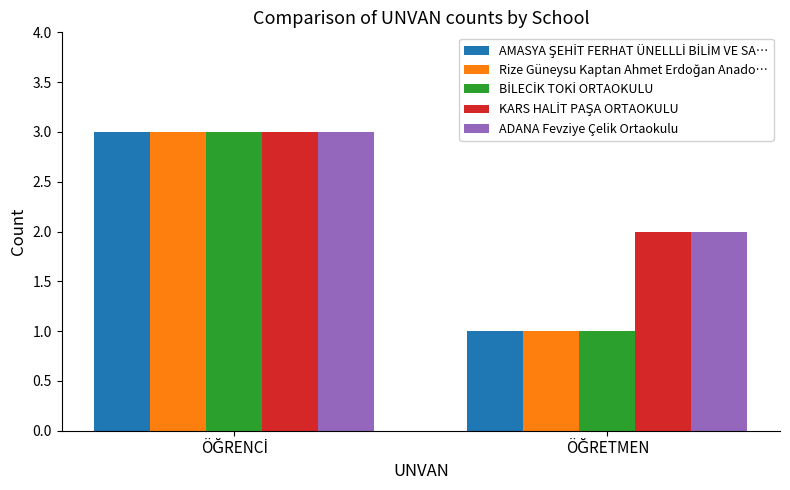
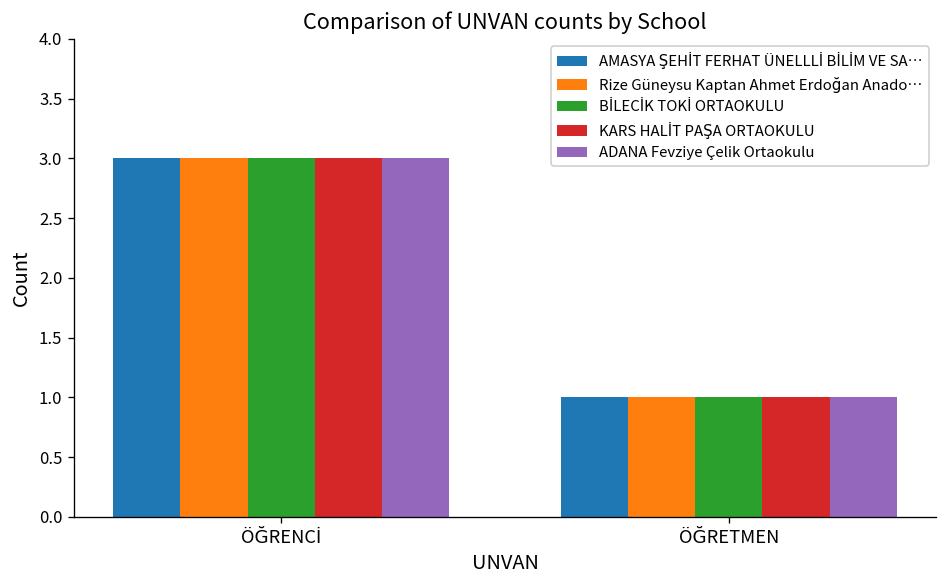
  {
    "AMASYA ŞEHİT FERHAT ÜNELLLİ BİLİM VE SA…": {
      "ÖĞRENCİ": 3,
      "ÖĞRETMEN": 1
    },
    "Rize Güneysu Kaptan Ahmet Erdoğan Anado…": {
      "ÖĞRENCİ": 3,
      "ÖĞRETMEN": 1
    },
    "BİLECİK TOKİ ORTAOKULU": {
      "ÖĞRENCİ": 3,
      "ÖĞRETMEN": 1
    },
    "KARS HALİT PAŞA ORTAOKULU": {
      "ÖĞRENCİ": 3,
-     "ÖĞRETMEN": 2
+     "ÖĞRETMEN": 1
    },
    "ADANA Fevziye Çelik Ortaokulu": {
      "ÖĞRENCİ": 3,
-     "ÖĞRETMEN": 2
+     "ÖĞRETMEN": 1
    }
  }
